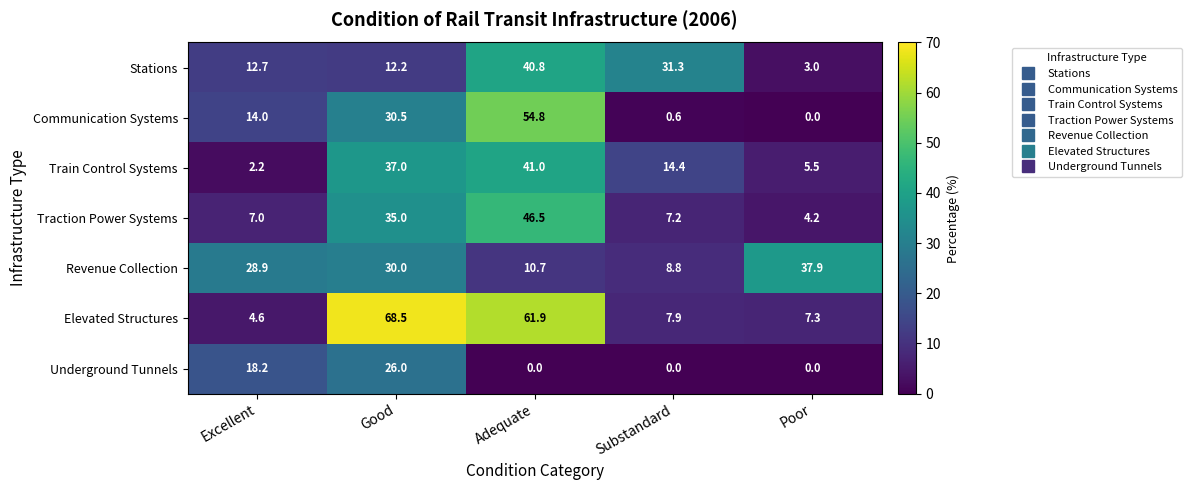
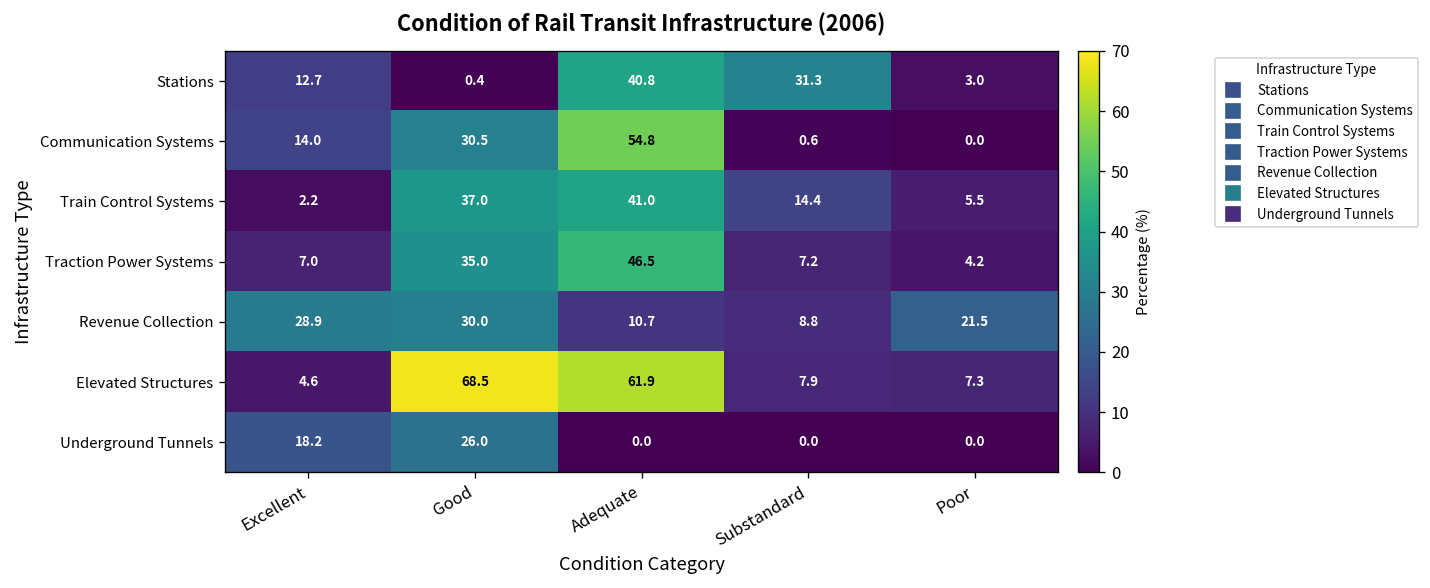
  {
    "Stations": {
      "Excellent": 12.7,
-     "Good": 12.2,
+     "Good": 0.4,
      "Adequate": 40.8,
      "Substandard": 31.3,
      "Poor": 3.0
    },
    "Communication Systems": {
      "Excellent": 14.0,
      "Good": 30.5,
      "Adequate": 54.8,
      "Substandard": 0.6,
      "Poor": 0.0
    },
    "Train Control Systems": {
      "Excellent": 2.2,
      "Good": 37.0,
      "Adequate": 41.0,
      "Substandard": 14.4,
      "Poor": 5.5
    },
    "Traction Power Systems": {
      "Excellent": 7.0,
      "Good": 35.0,
      "Adequate": 46.5,
      "Substandard": 7.2,
      "Poor": 4.2
    },
    "Revenue Collection": {
      "Excellent": 28.9,
      "Good": 30.0,
      "Adequate": 10.7,
      "Substandard": 8.8,
-     "Poor": 37.9
+     "Poor": 21.5
    },
    "Elevated Structures": {
      "Excellent": 4.6,
      "Good": 68.5,
      "Adequate": 61.9,
      "Substandard": 7.9,
      "Poor": 7.3
    },
    "Underground Tunnels": {
      "Excellent": 18.2,
      "Good": 26.0,
      "Adequate": 0.0,
      "Substandard": 0.0,
      "Poor": 0.0
    }
  }
